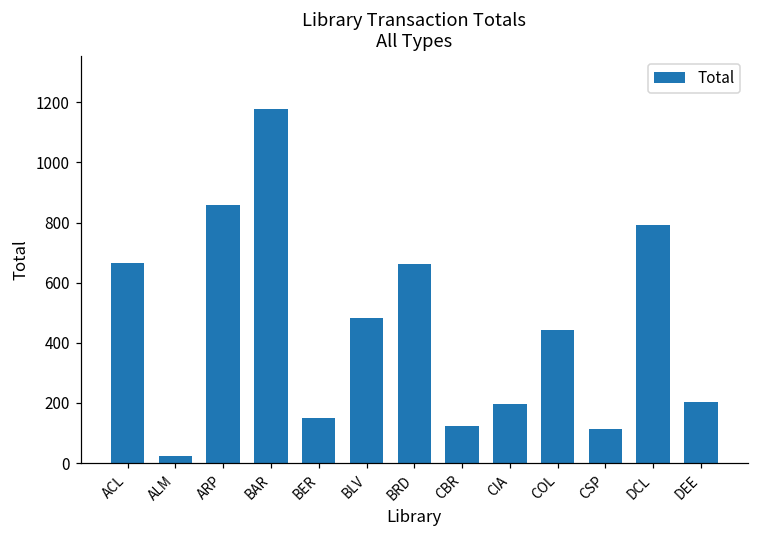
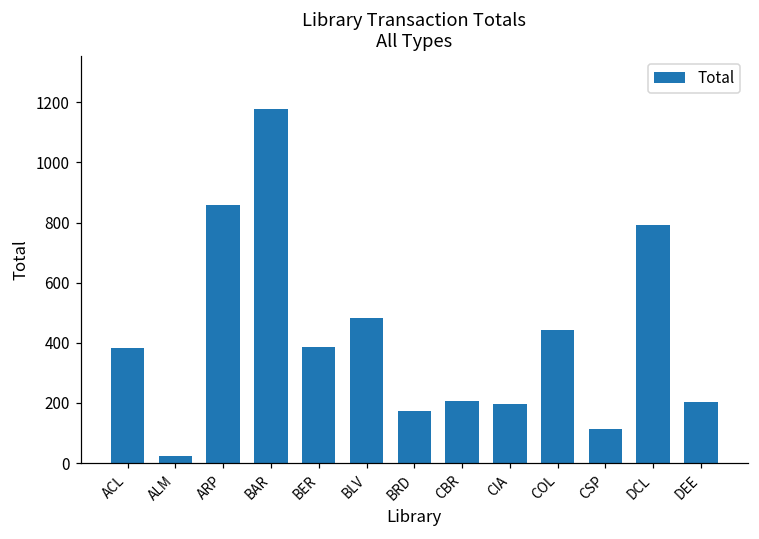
  {
-   "ACL": 670,
+   "ACL": 380,
    "ALM": 20,
    "ARP": 860,
    "BAR": 1180,
-   "BER": 150,
+   "BER": 390,
    "BLV": 480,
-   "BRD": 660,
-   "CBR": 130,
+   "BRD": 170,
+   "CBR": 210,
    "CIA": 200,
    "COL": 440,
    "CSP": 110,
    "DCL": 790,
    "DEE": 200
  }
